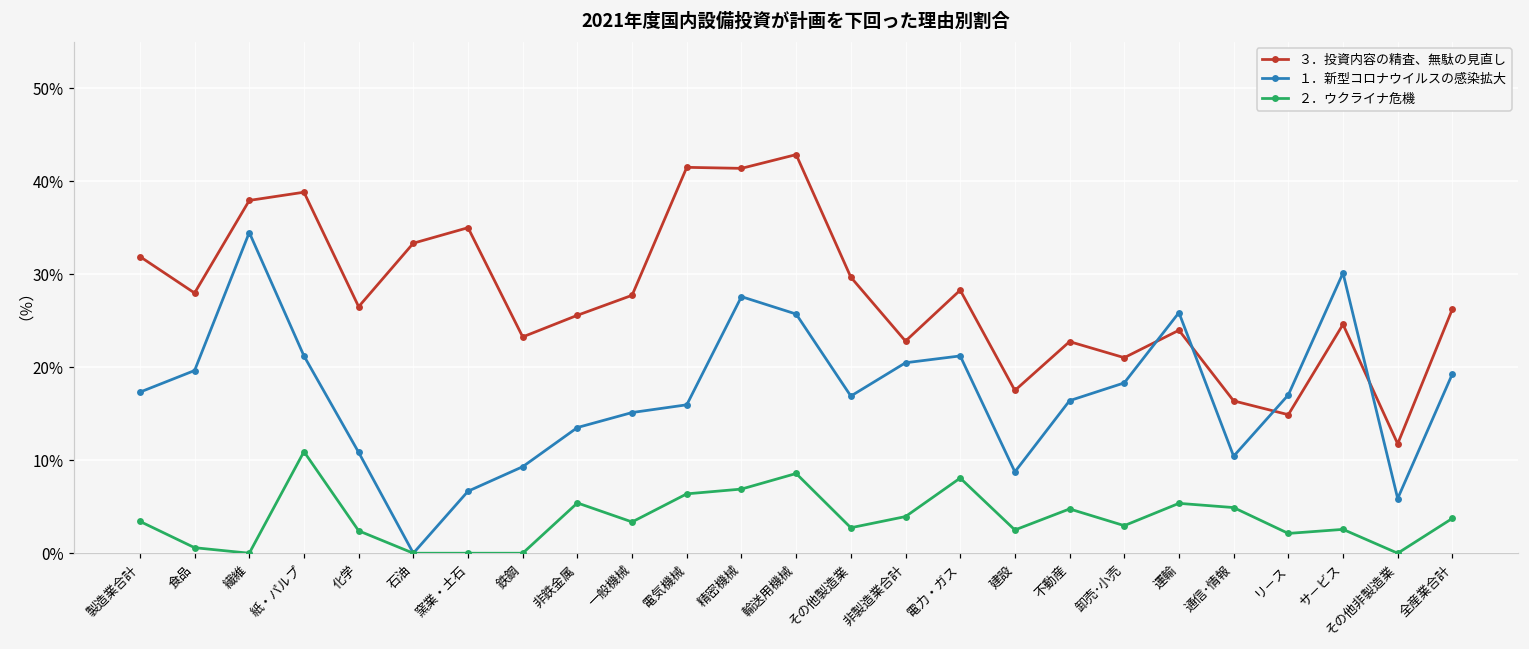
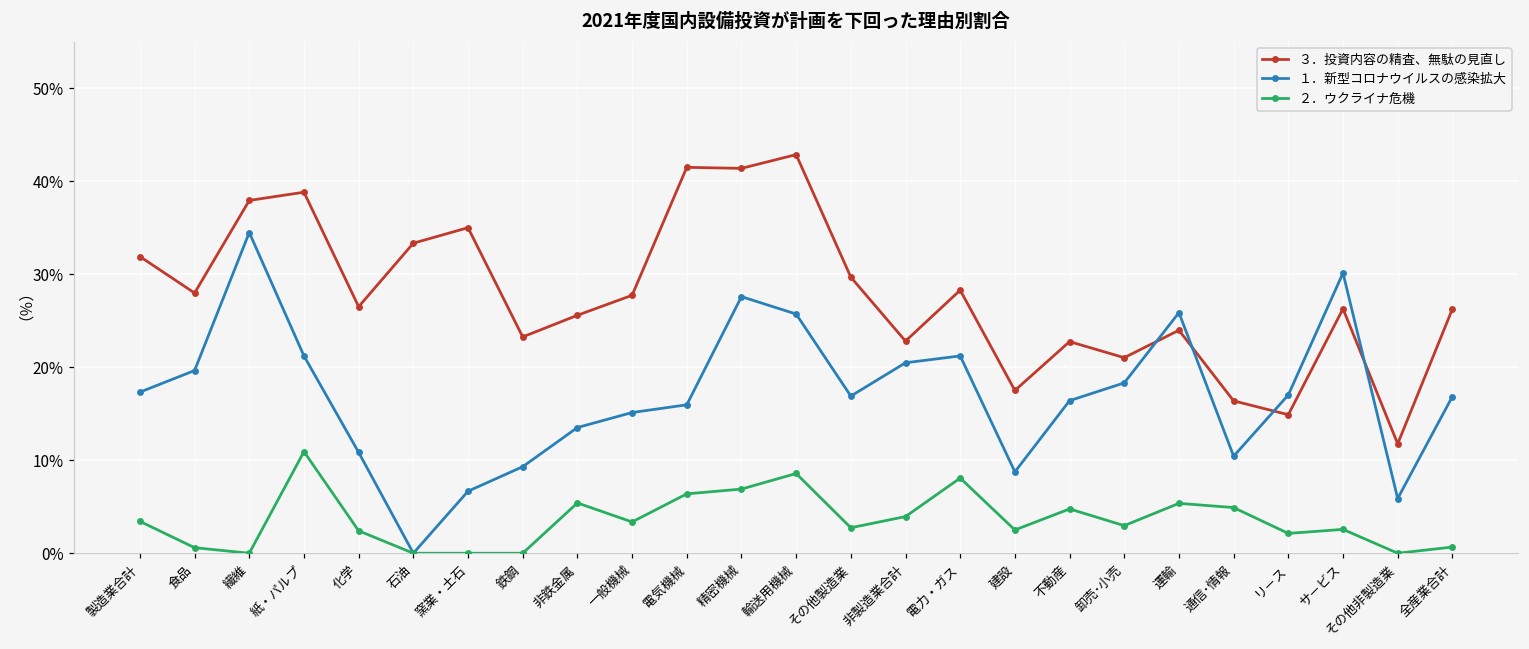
  {
    "３．投資内容の精査、無駄の見直し": {
      "製造業合計": "32%",
      "食品": "28%",
      "繊維": "38%",
      "紙・パルプ": "39%",
      "化学": "27%",
      "石油": "33%",
      "窯業・土石": "35%",
      "鉄鋼": "23%",
      "非鉄金属": "26%",
      "一般機械": "28%",
      "電気機械": "41%",
      "精密機械": "41%",
      "輸送用機械": "43%",
      "その他製造業": "30%",
      "非製造業合計": "23%",
      "電力・ガス": "28%",
      "建設": "18%",
      "不動産": "23%",
      "卸売･小売": "21%",
      "運輸": "24%",
      "通信･情報": "16%",
      "リ－ス": "15%",
-     "サ－ビス": "25%",
+     "サ－ビス": "26%",
      "その他非製造業": "12%",
      "全産業合計": "26%"
    },
    "１．新型コロナウイルスの感染拡大": {
      "製造業合計": "17%",
      "食品": "20%",
      "繊維": "34%",
      "紙・パルプ": "21%",
      "化学": "11%",
      "窯業・土石": "7%",
      "鉄鋼": "9%",
      "非鉄金属": "14%",
      "一般機械": "15%",
      "電気機械": "16%",
      "精密機械": "28%",
      "輸送用機械": "26%",
      "その他製造業": "17%",
      "非製造業合計": "20%",
      "電力・ガス": "21%",
      "建設": "9%",
      "不動産": "16%",
      "卸売･小売": "18%",
      "運輸": "26%",
      "通信･情報": "10%",
      "リ－ス": "17%",
      "サ－ビス": "30%",
      "その他非製造業": "6%",
-     "全産業合計": "19%"
+     "全産業合計": "17%"
    },
    "２．ウクライナ危機": {
      "製造業合計": "3%",
      "食品": "1%",
      "繊維": "0%",
      "紙・パルプ": "11%",
      "化学": "2%",
      "窯業・土石": "0%",
      "鉄鋼": "0%",
      "非鉄金属": "5%",
      "一般機械": "3%",
      "電気機械": "6%",
      "精密機械": "7%",
      "輸送用機械": "9%",
      "その他製造業": "3%",
      "非製造業合計": "4%",
      "電力・ガス": "8%",
      "建設": "3%",
      "不動産": "5%",
      "卸売･小売": "3%",
      "運輸": "5%",
      "通信･情報": "5%",
      "リ－ス": "2%",
      "サ－ビス": "3%",
      "その他非製造業": "0%",
-     "全産業合計": "4%"
+     "全産業合計": "1%"
    }
  }
